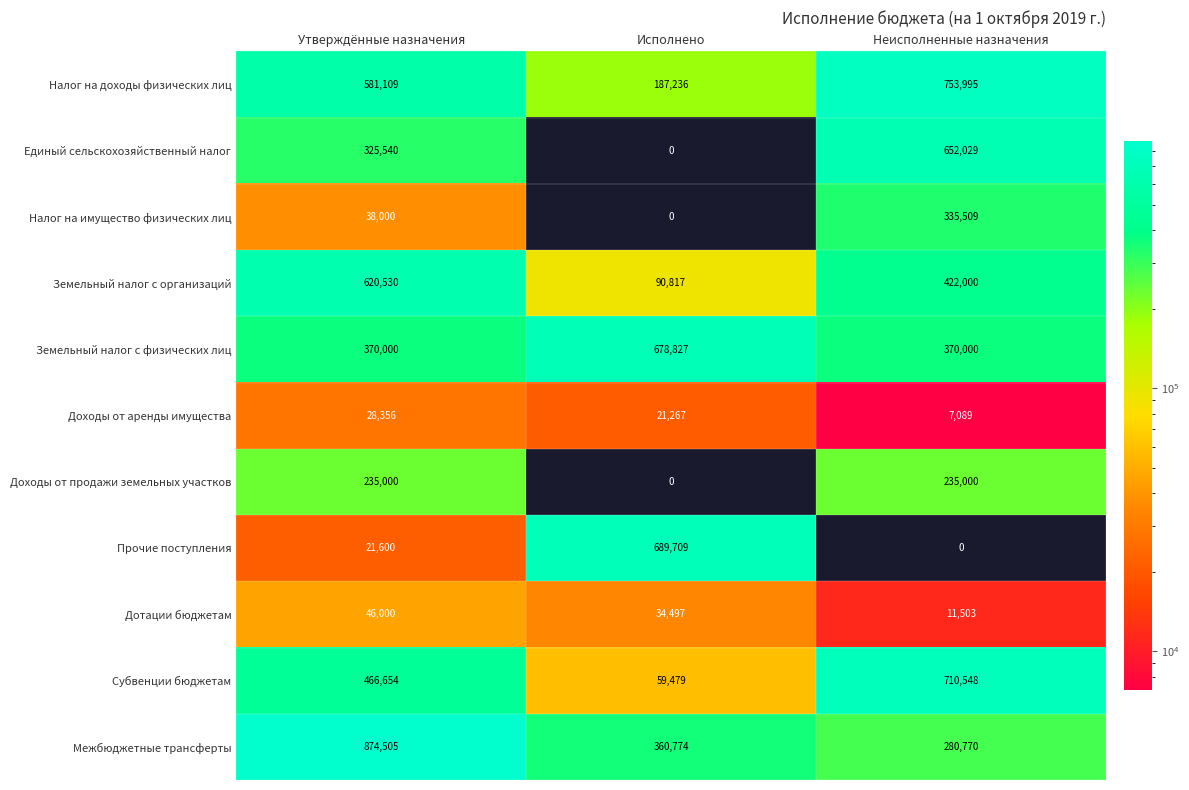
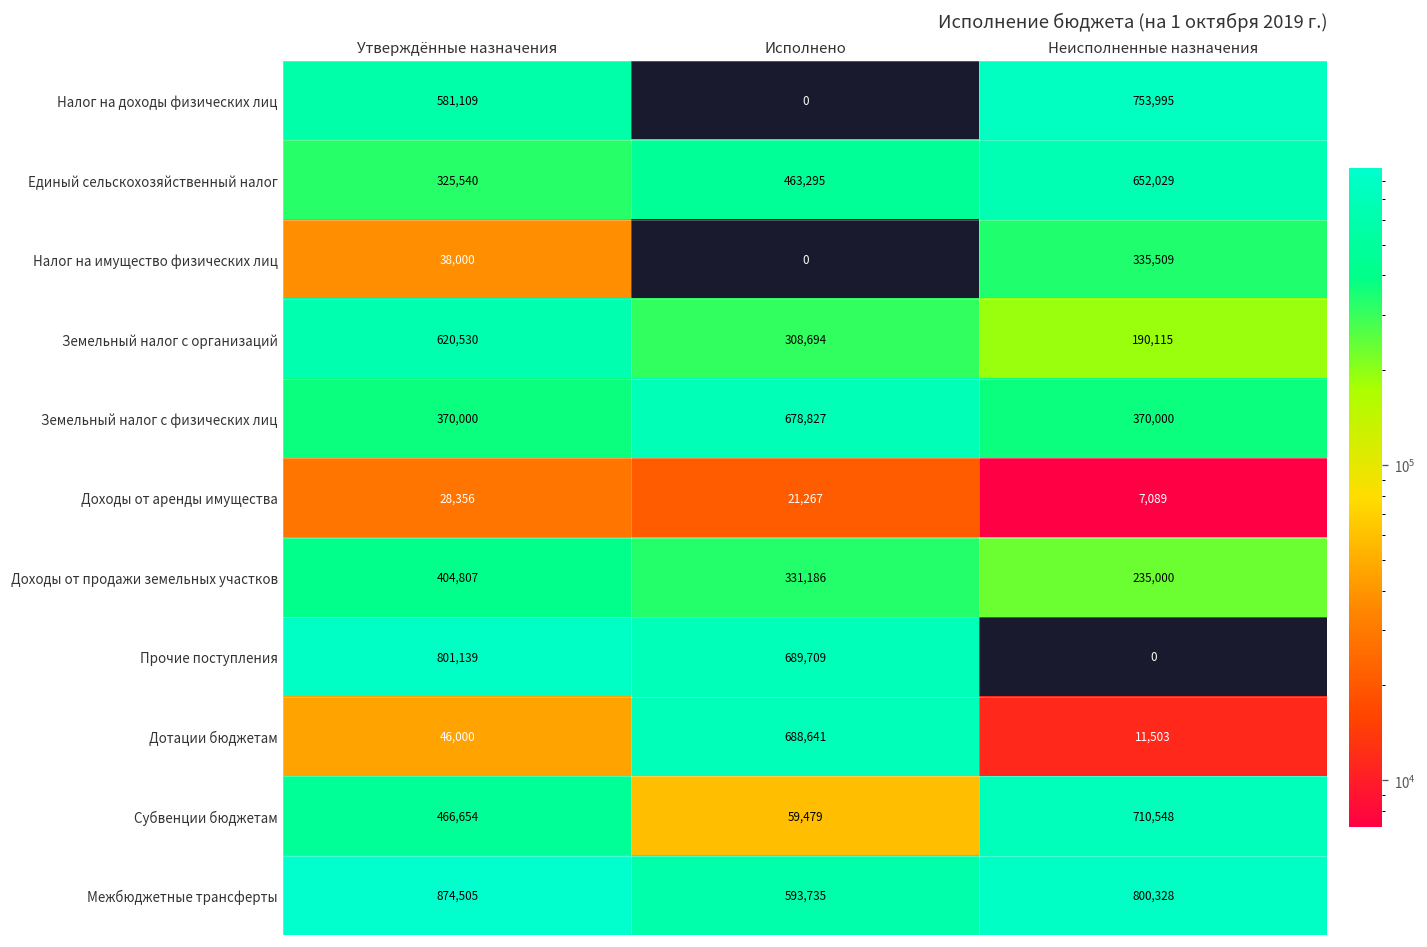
  {
    "Налог на доходы физических лиц": {
      "Утверждённые назначения": "581,109",
-     "Исполнено": "187,236",
+     "Исполнено": "0",
      "Неисполненные назначения": "753,995"
    },
    "Единый сельскохозяйственный налог": {
      "Утверждённые назначения": "325,540",
-     "Исполнено": "0",
+     "Исполнено": "463,295",
      "Неисполненные назначения": "652,029"
    },
    "Налог на имущество физических лиц": {
      "Утверждённые назначения": "38,000",
      "Исполнено": "0",
      "Неисполненные назначения": "335,509"
    },
    "Земельный налог с организаций": {
      "Утверждённые назначения": "620,530",
-     "Исполнено": "90,817",
-     "Неисполненные назначения": "422,000"
+     "Исполнено": "308,694",
+     "Неисполненные назначения": "190,115"
    },
    "Земельный налог с физических лиц": {
      "Утверждённые назначения": "370,000",
      "Исполнено": "678,827",
      "Неисполненные назначения": "370,000"
    },
    "Доходы от аренды имущества": {
      "Утверждённые назначения": "28,356",
      "Исполнено": "21,267",
      "Неисполненные назначения": "7,089"
    },
    "Доходы от продажи земельных участков": {
-     "Утверждённые назначения": "235,000",
-     "Исполнено": "0",
+     "Утверждённые назначения": "404,807",
+     "Исполнено": "331,186",
      "Неисполненные назначения": "235,000"
    },
    "Прочие поступления": {
-     "Утверждённые назначения": "21,600",
+     "Утверждённые назначения": "801,139",
      "Исполнено": "689,709",
      "Неисполненные назначения": "0"
    },
    "Дотации бюджетам": {
      "Утверждённые назначения": "46,000",
-     "Исполнено": "34,497",
+     "Исполнено": "688,641",
      "Неисполненные назначения": "11,503"
    },
    "Субвенции бюджетам": {
      "Утверждённые назначения": "466,654",
      "Исполнено": "59,479",
      "Неисполненные назначения": "710,548"
    },
    "Межбюджетные трансферты": {
      "Утверждённые назначения": "874,505",
-     "Исполнено": "360,774",
-     "Неисполненные назначения": "280,770"
+     "Исполнено": "593,735",
+     "Неисполненные назначения": "800,328"
    }
  }
